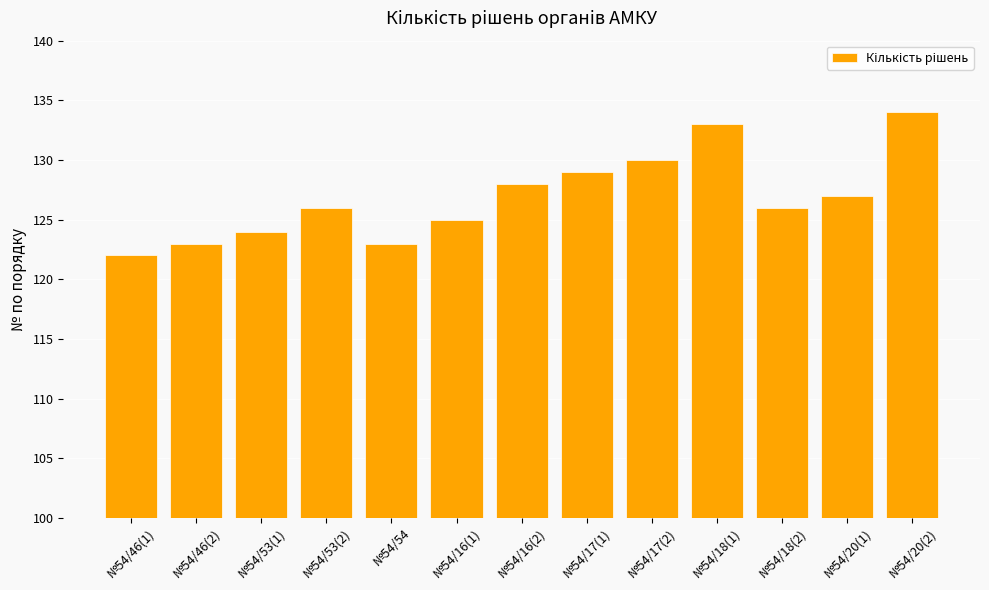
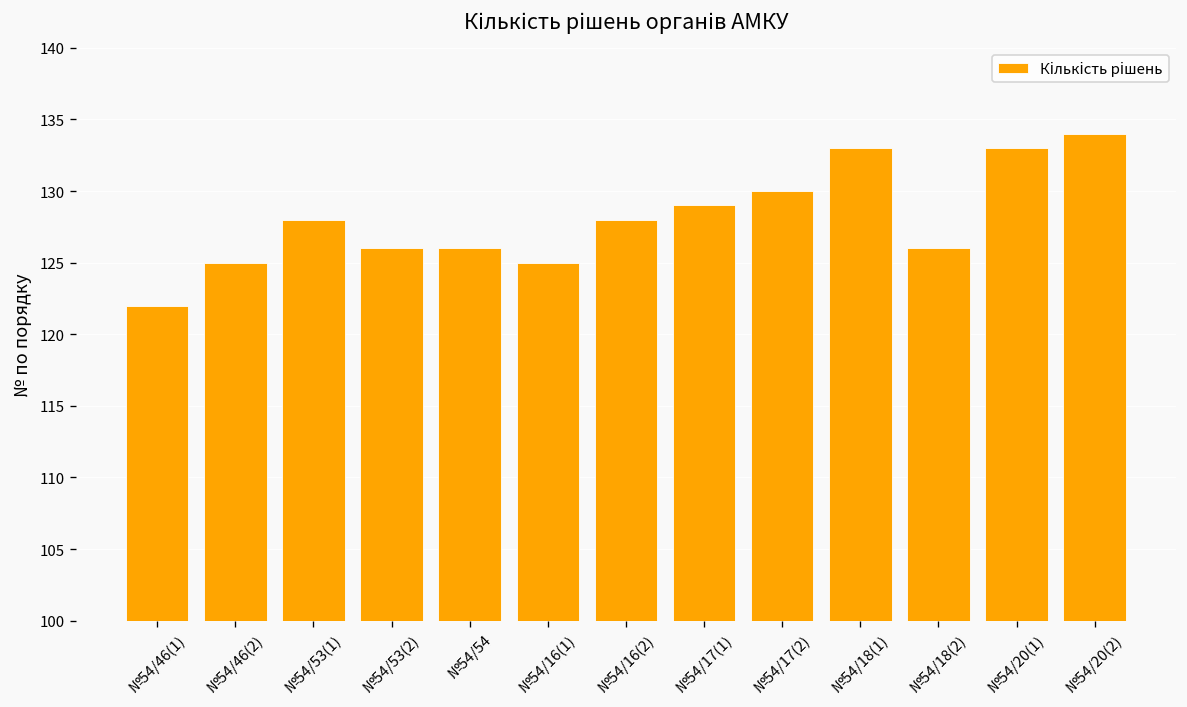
  {
    "№54/46(1)": 122,
-   "№54/46(2)": 123,
-   "№54/53(1)": 124,
+   "№54/46(2)": 125,
+   "№54/53(1)": 128,
    "№54/53(2)": 126,
-   "№54/54": 123,
+   "№54/54": 126,
    "№54/16(1)": 125,
    "№54/16(2)": 128,
    "№54/17(1)": 129,
    "№54/17(2)": 130,
    "№54/18(1)": 133,
    "№54/18(2)": 126,
-   "№54/20(1)": 127,
+   "№54/20(1)": 133,
    "№54/20(2)": 134
  }
